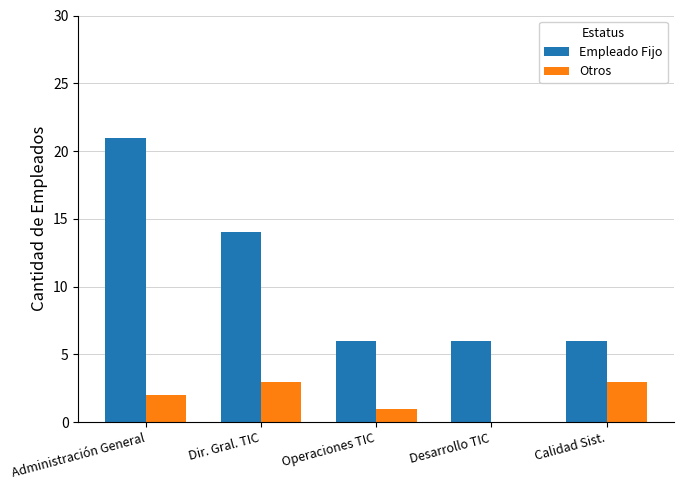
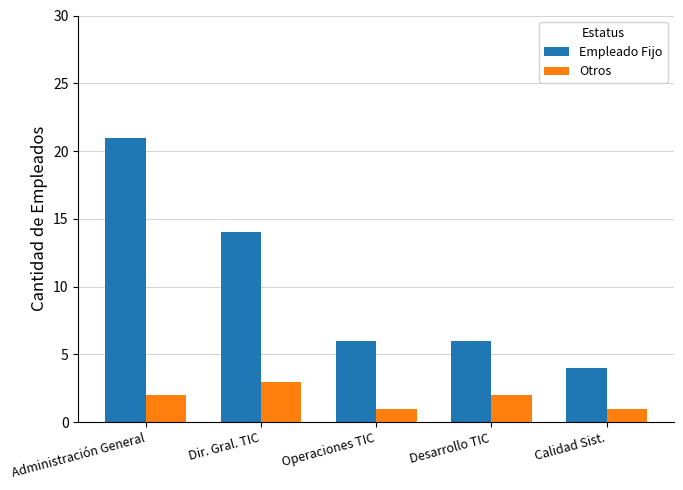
  {
    "Empleado Fijo": {
      "Administración General": 21,
      "Dir. Gral. TIC": 14,
      "Operaciones TIC": 6,
      "Desarrollo TIC": 6,
-     "Calidad Sist.": 6
+     "Calidad Sist.": 4
    },
    "Otros": {
      "Administración General": 2,
      "Dir. Gral. TIC": 3,
      "Operaciones TIC": 1,
-     "Desarrollo TIC": 0,
-     "Calidad Sist.": 3
+     "Desarrollo TIC": 2,
+     "Calidad Sist.": 1
    }
  }
